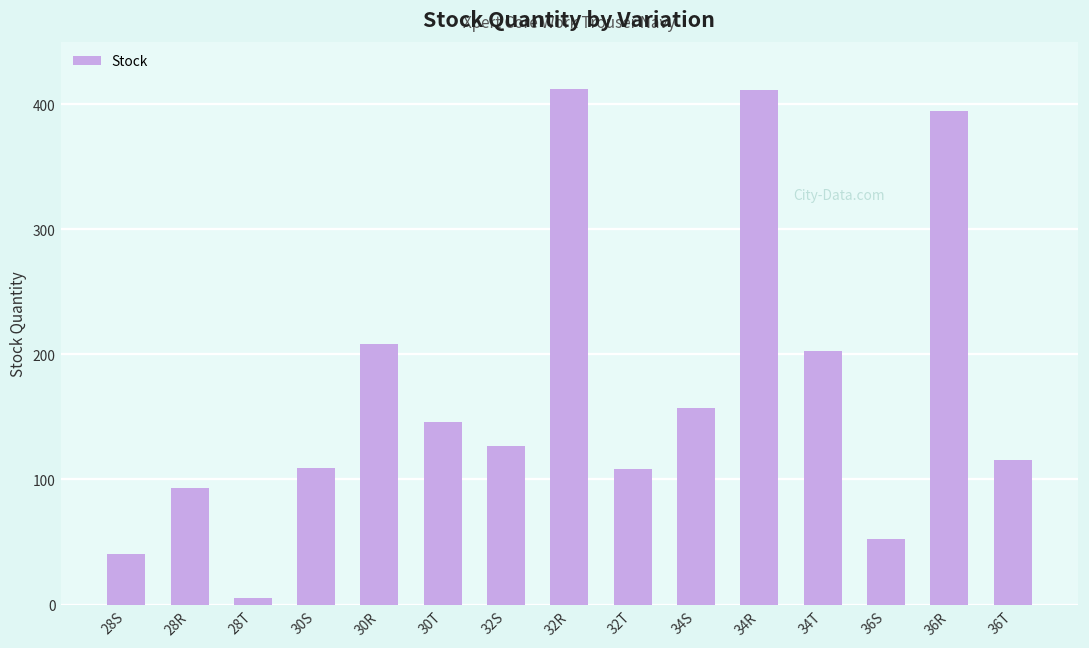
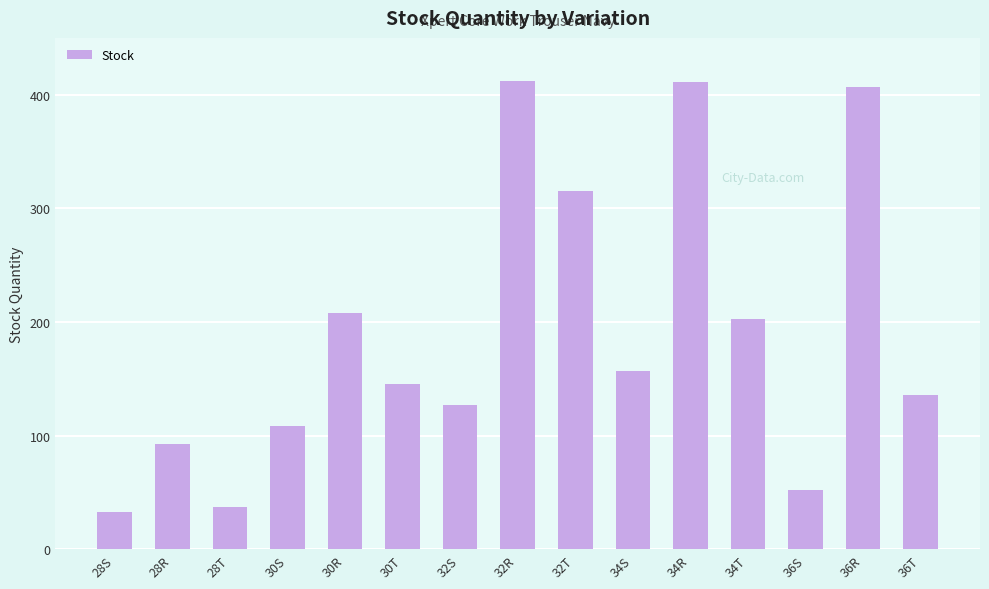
  {
-   "28S": 40,
+   "28S": 33,
    "28R": 93,
-   "28T": 5,
+   "28T": 37,
    "30S": 109,
    "30R": 208,
    "30T": 146,
    "32S": 127,
    "32R": 412,
-   "32T": 108,
+   "32T": 315,
    "34S": 157,
    "34R": 411,
    "34T": 203,
    "36S": 52,
-   "36R": 395,
-   "36T": 116
+   "36R": 407,
+   "36T": 136
  }
